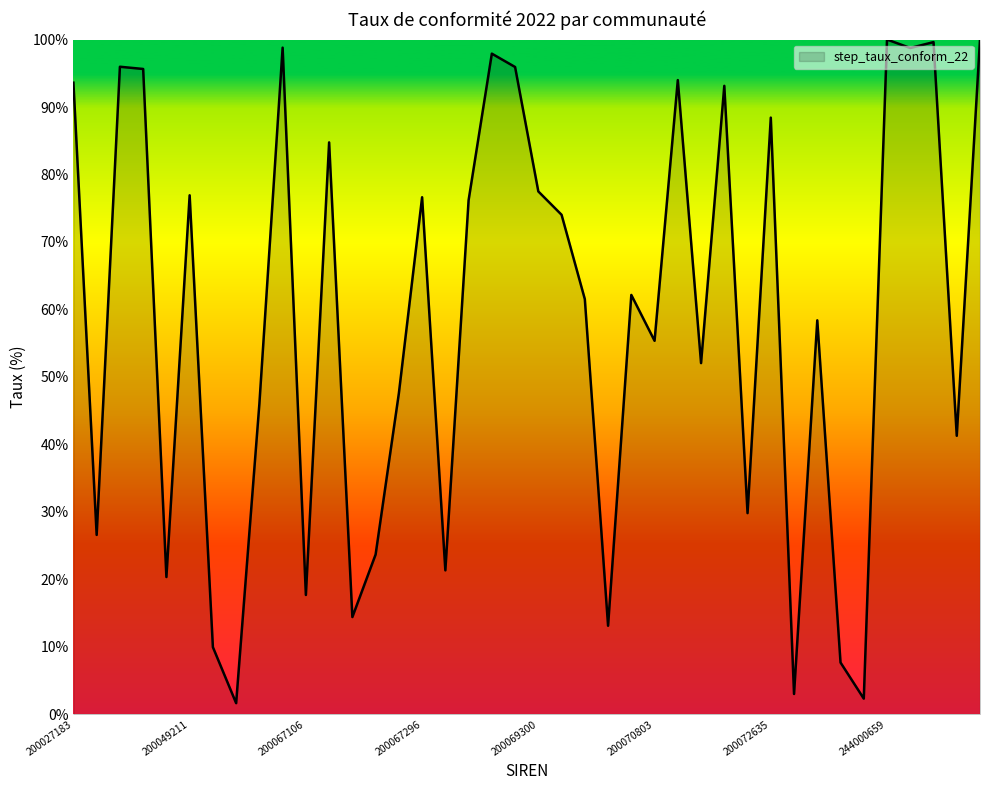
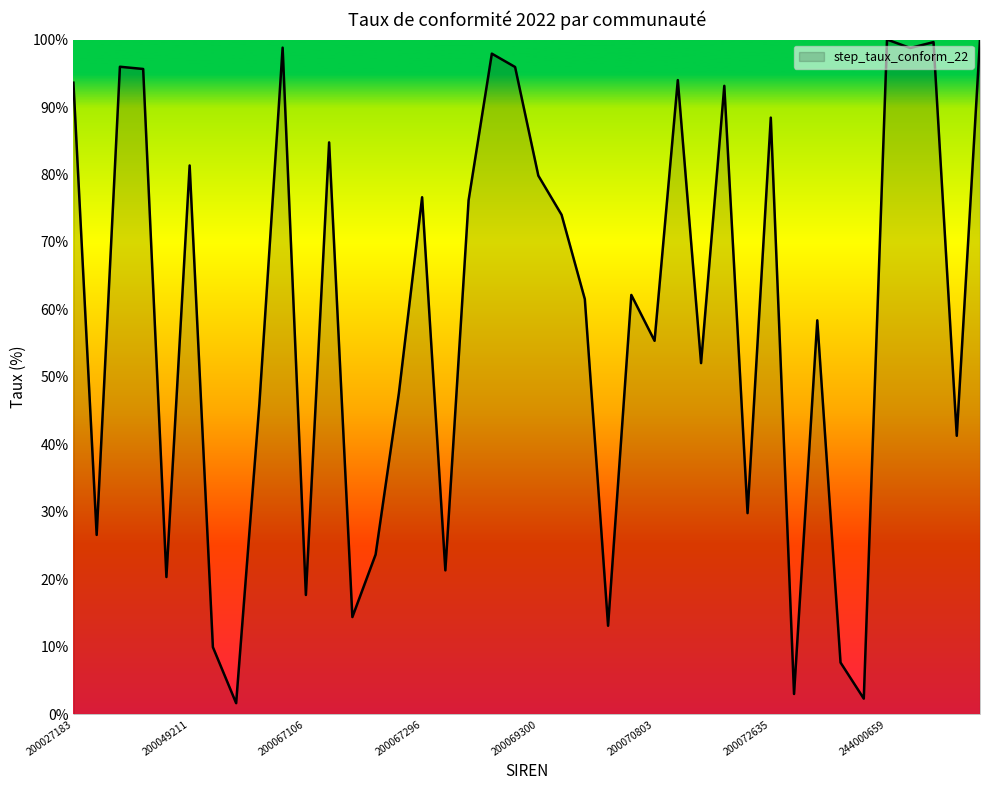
  {
    "200027183": "94%",
-   "200049211": "77%",
+   "200049211": "81%",
    "200067106": "18%",
    "200067296": "77%",
-   "200069300": "77%",
+   "200069300": "80%",
    "200070803": "55%",
    "200072635": "88%",
    "244000659": "100%"
  }
